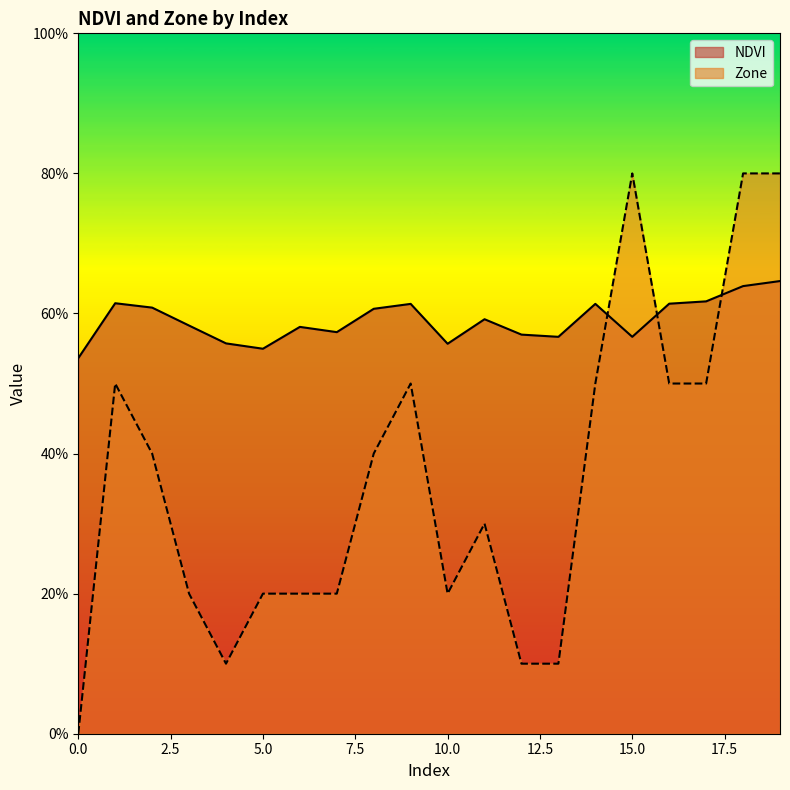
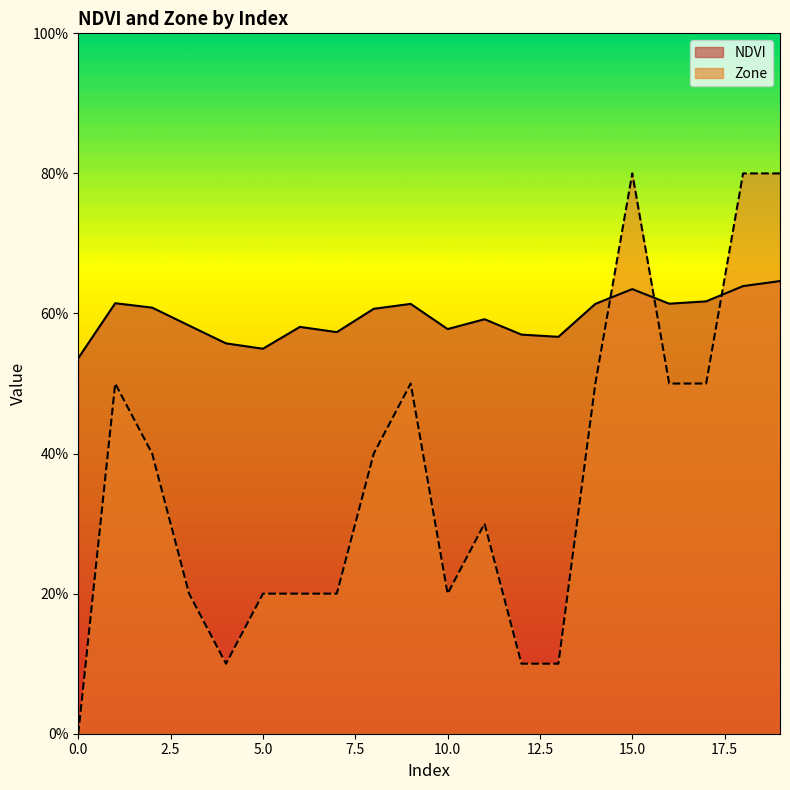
  {
    "NDVI": {
      "0.0": "54%",
      "5.0": "55%",
-     "10.0": "56%",
-     "15.0": "57%"
+     "10.0": "58%",
+     "15.0": "63%"
    },
    "Zone": {
      "0.0": "0%",
      "5.0": "20%",
      "10.0": "20%",
      "15.0": "80%"
    }
  }
